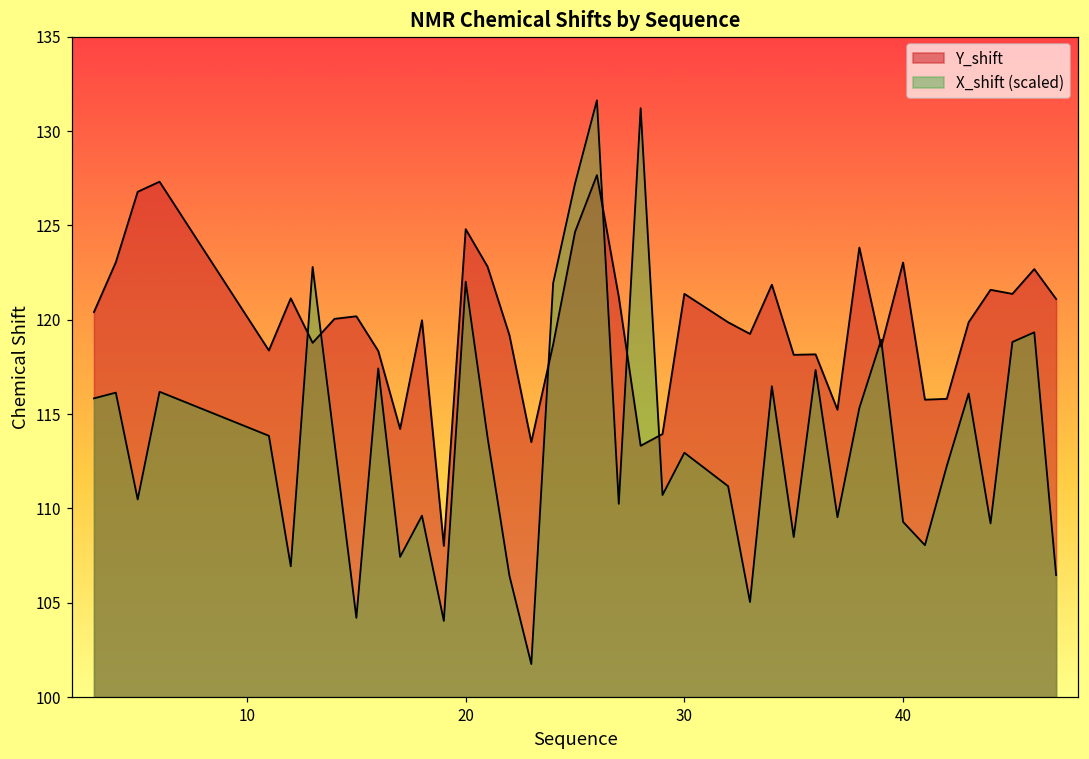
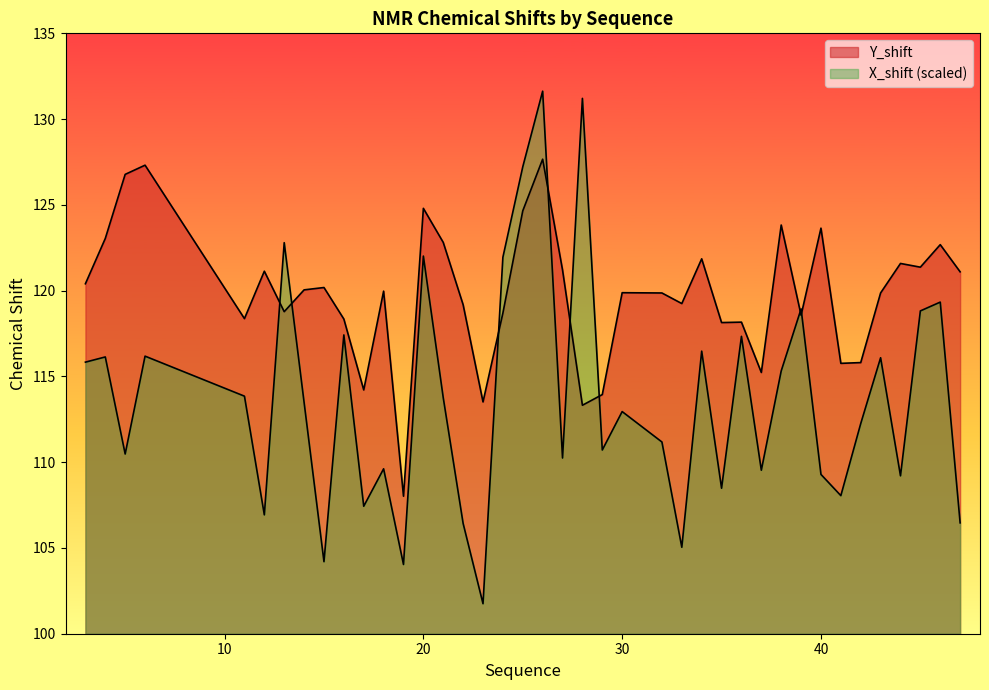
  {
    "Y_shift": {
      "20": 124.8,
-     "30": 121.4,
-     "40": 123.0
+     "30": 119.9,
+     "40": 123.6
    },
    "X_shift (scaled)": {
      "20": 122.0,
      "30": 112.9,
      "40": 109.3
    }
  }
